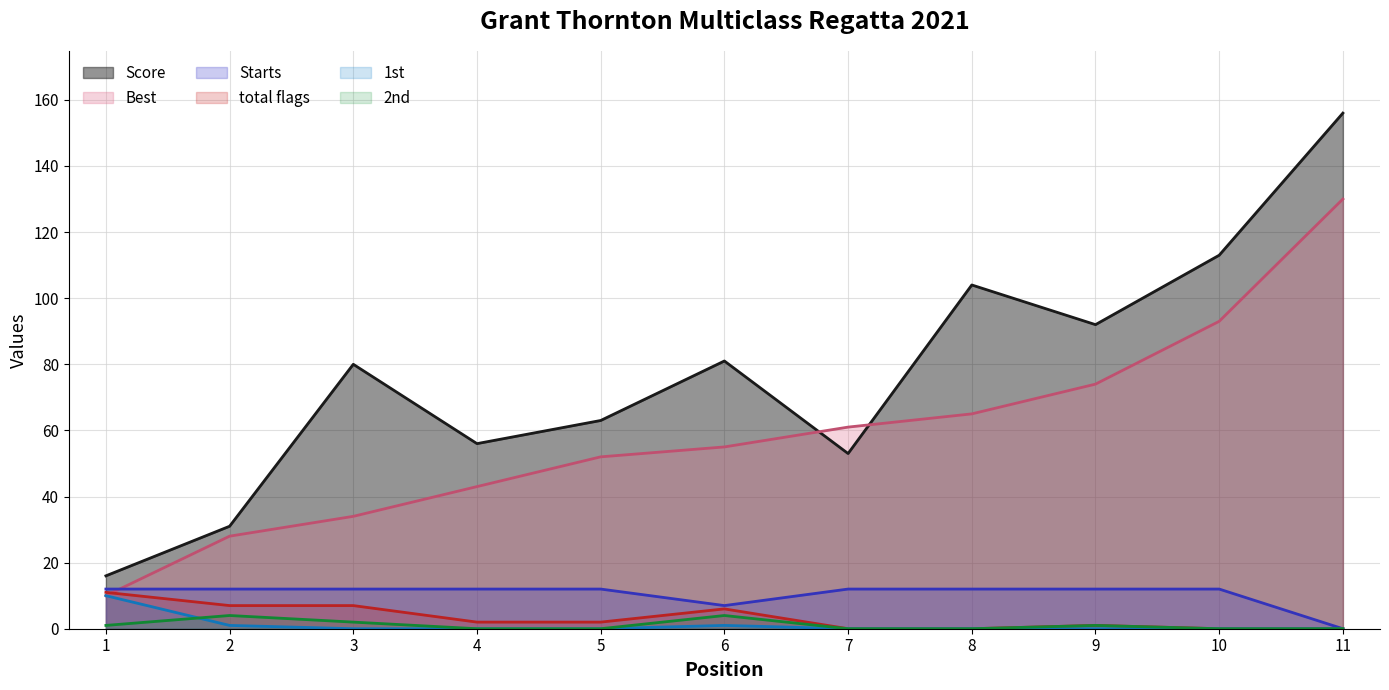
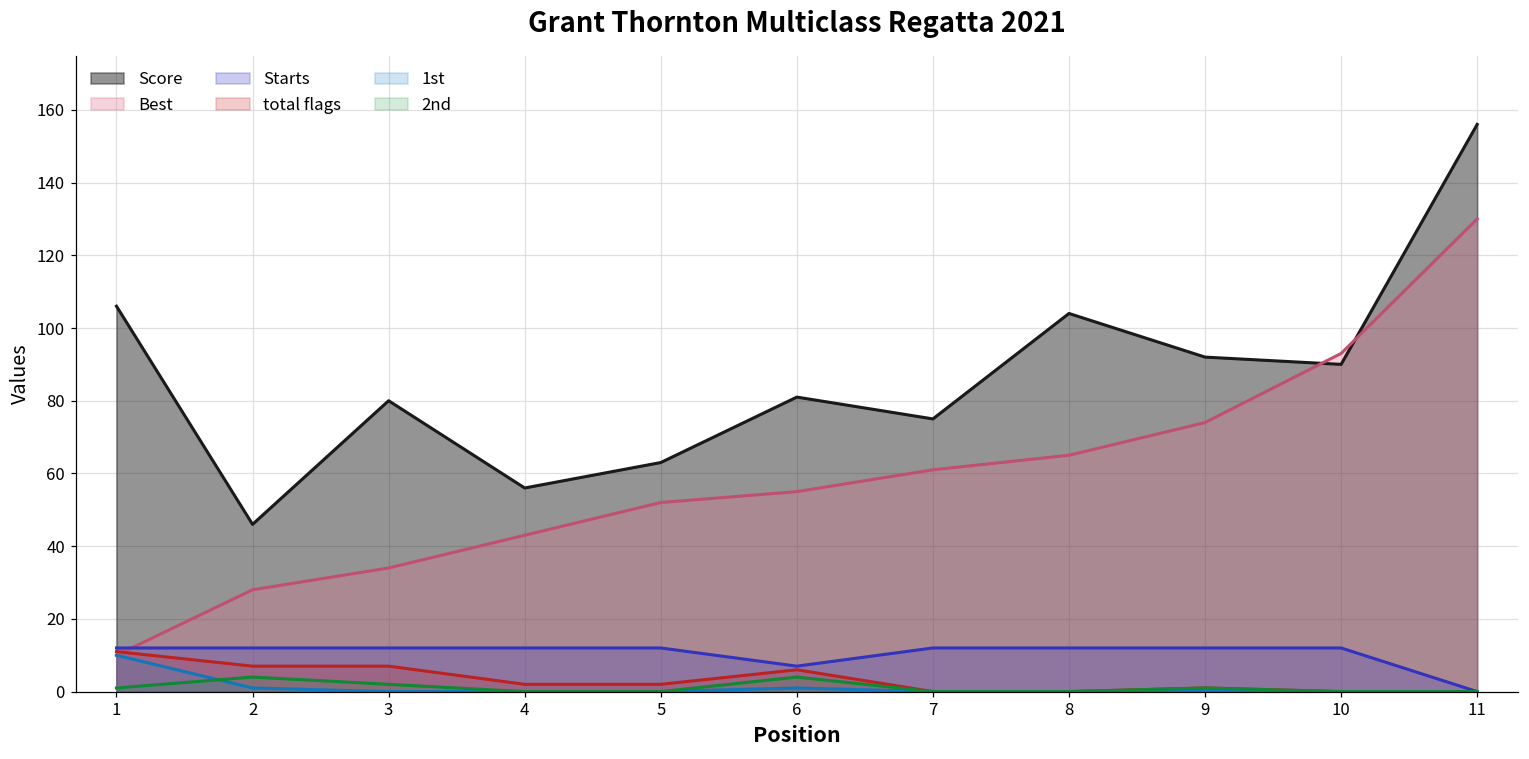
  {
    "Score": {
-     "1": 16,
-     "2": 31,
+     "1": 106,
+     "2": 46,
      "3": 80,
      "4": 56,
      "5": 63,
      "6": 81,
-     "7": 53,
+     "7": 75,
      "8": 104,
      "9": 92,
-     "10": 113,
+     "10": 90,
      "11": 156
    }
  }
